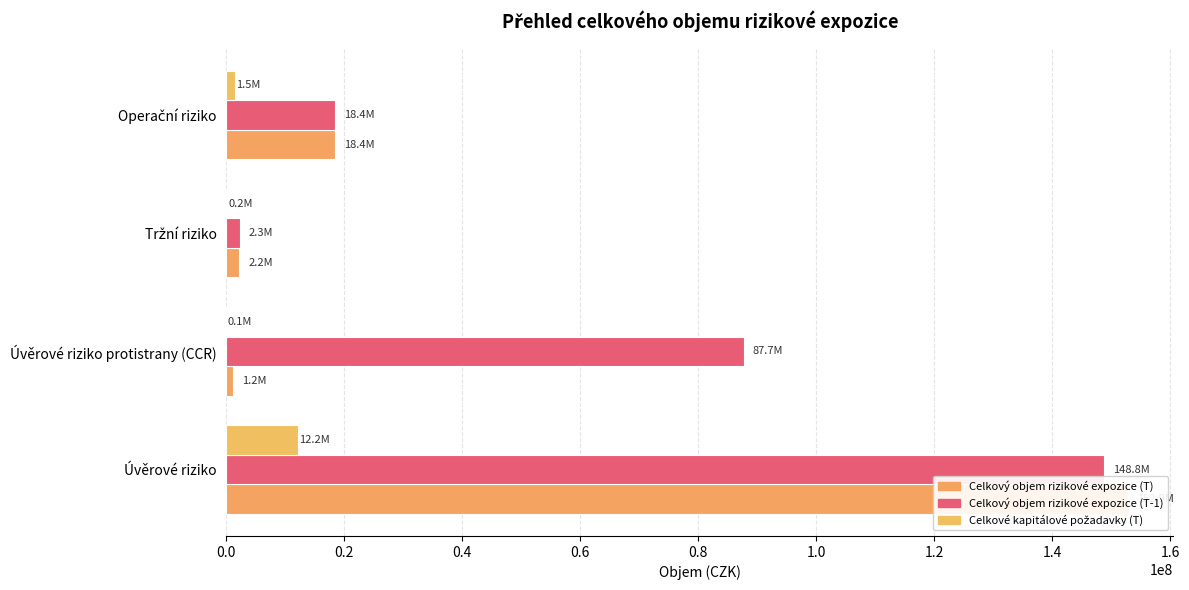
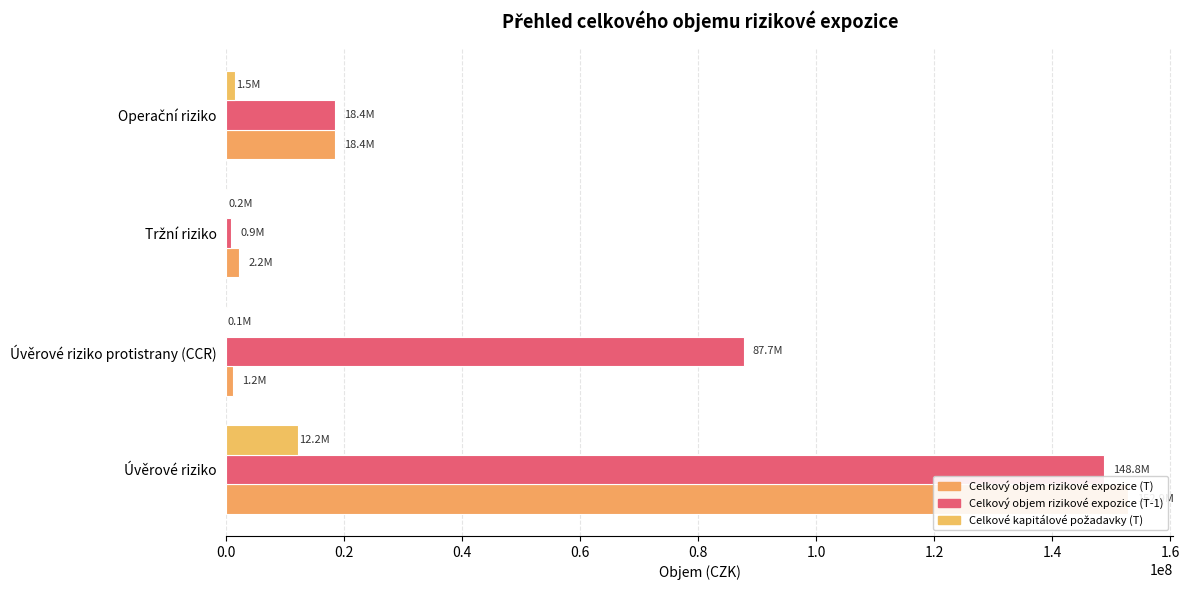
  {
    "Celkový objem rizikové expozice (T-1)": {
      "Operační riziko": "18.4M",
-     "Tržní riziko": "2.3M",
+     "Tržní riziko": "0.9M",
      "Úvěrové riziko protistrany (CCR)": "87.7M",
      "Úvěrové riziko": "148.8M"
    }
  }
